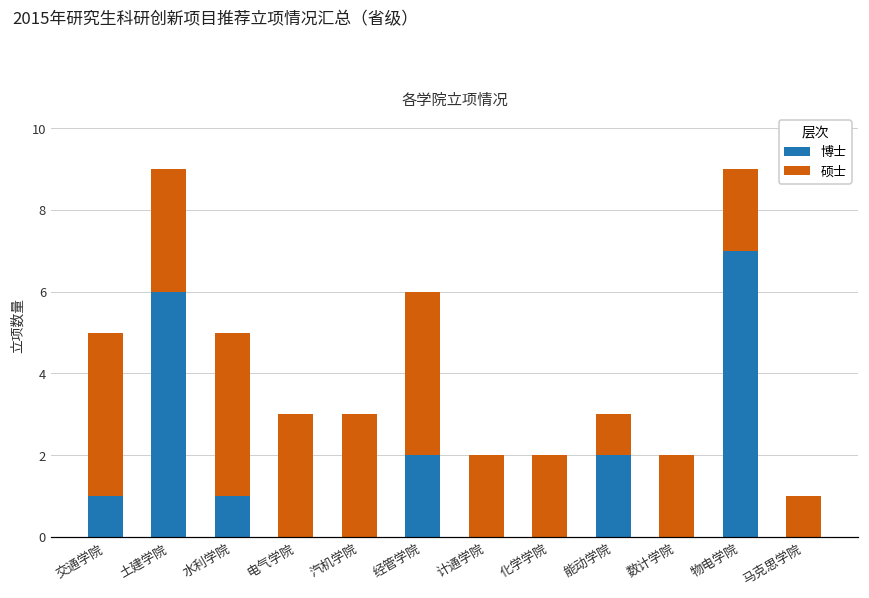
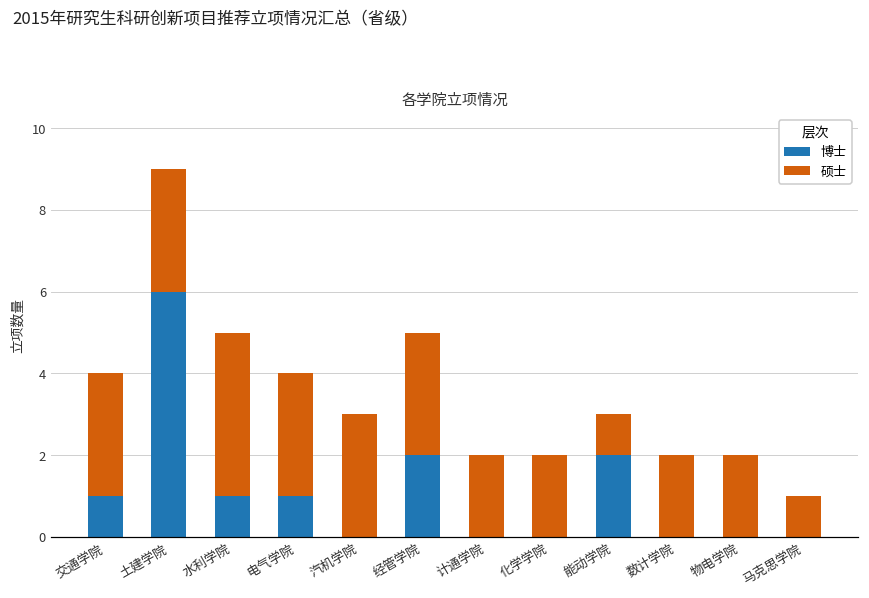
  {
    "博士": {
      "交通学院": 1,
      "土建学院": 6,
      "水利学院": 1,
-     "电气学院": 0,
+     "电气学院": 1,
      "汽机学院": 0,
      "经管学院": 2,
      "计通学院": 0,
      "化学学院": 0,
      "能动学院": 2,
      "数计学院": 0,
-     "物电学院": 7,
+     "物电学院": 0,
      "马克思学院": 0
    },
    "硕士": {
-     "交通学院": 4,
+     "交通学院": 3,
      "土建学院": 3,
      "水利学院": 4,
      "电气学院": 3,
      "汽机学院": 3,
-     "经管学院": 4,
+     "经管学院": 3,
      "计通学院": 2,
      "化学学院": 2,
      "能动学院": 1,
      "数计学院": 2,
      "物电学院": 2,
      "马克思学院": 1
    }
  }
